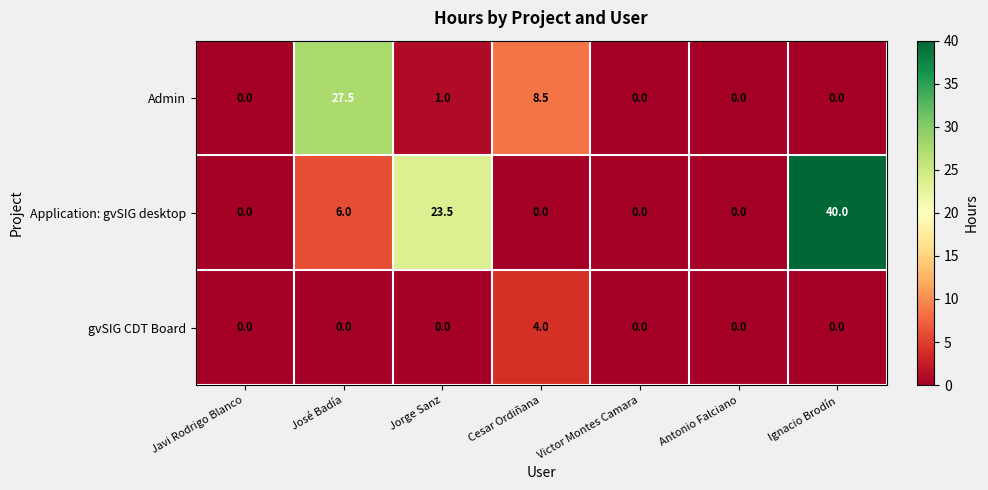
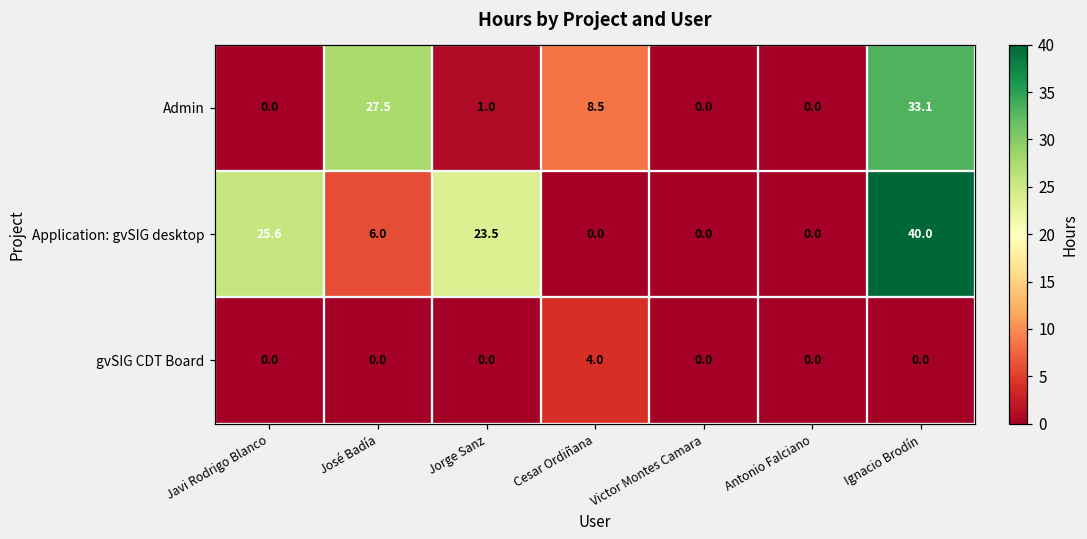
  {
    "Admin": {
      "Javi Rodrigo Blanco": 0.0,
      "José Badía": 27.5,
      "Jorge Sanz": 1.0,
      "Cesar Ordiñana": 8.5,
      "Victor Montes Camara": 0.0,
      "Antonio Falciano": 0.0,
-     "Ignacio Brodín": 0.0
+     "Ignacio Brodín": 33.1
    },
    "Application: gvSIG desktop": {
-     "Javi Rodrigo Blanco": 0.0,
+     "Javi Rodrigo Blanco": 25.6,
      "José Badía": 6.0,
      "Jorge Sanz": 23.5,
      "Cesar Ordiñana": 0.0,
      "Victor Montes Camara": 0.0,
      "Antonio Falciano": 0.0,
      "Ignacio Brodín": 40.0
    },
    "gvSIG CDT Board": {
      "Javi Rodrigo Blanco": 0.0,
      "José Badía": 0.0,
      "Jorge Sanz": 0.0,
      "Cesar Ordiñana": 4.0,
      "Victor Montes Camara": 0.0,
      "Antonio Falciano": 0.0,
      "Ignacio Brodín": 0.0
    }
  }
